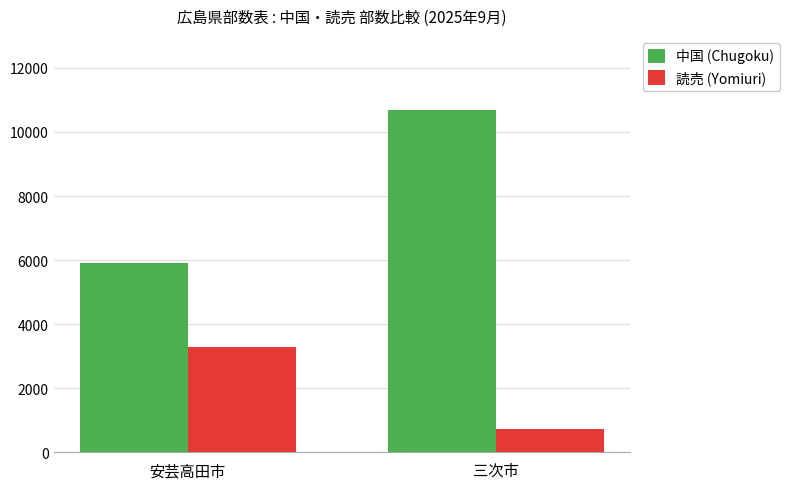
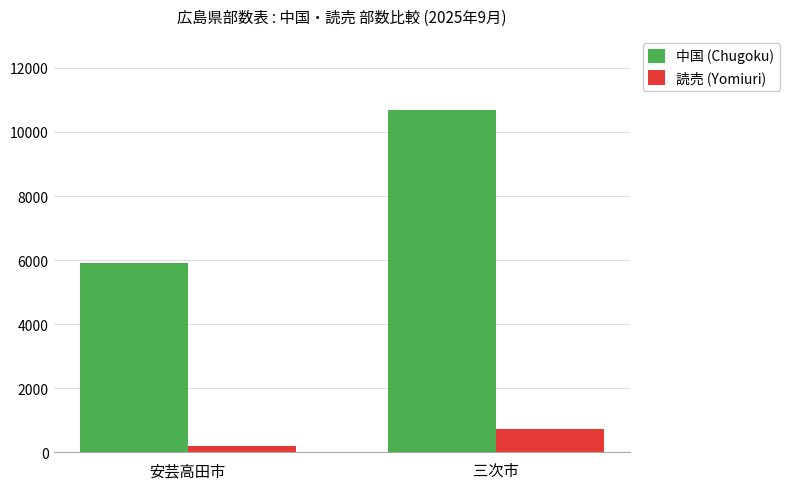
  {
    "中国 (Chugoku)": {
      "安芸高田市": 5900,
      "三次市": 10700
    },
    "読売 (Yomiuri)": {
-     "安芸高田市": 3300,
+     "安芸高田市": 200,
      "三次市": 700
    }
  }
